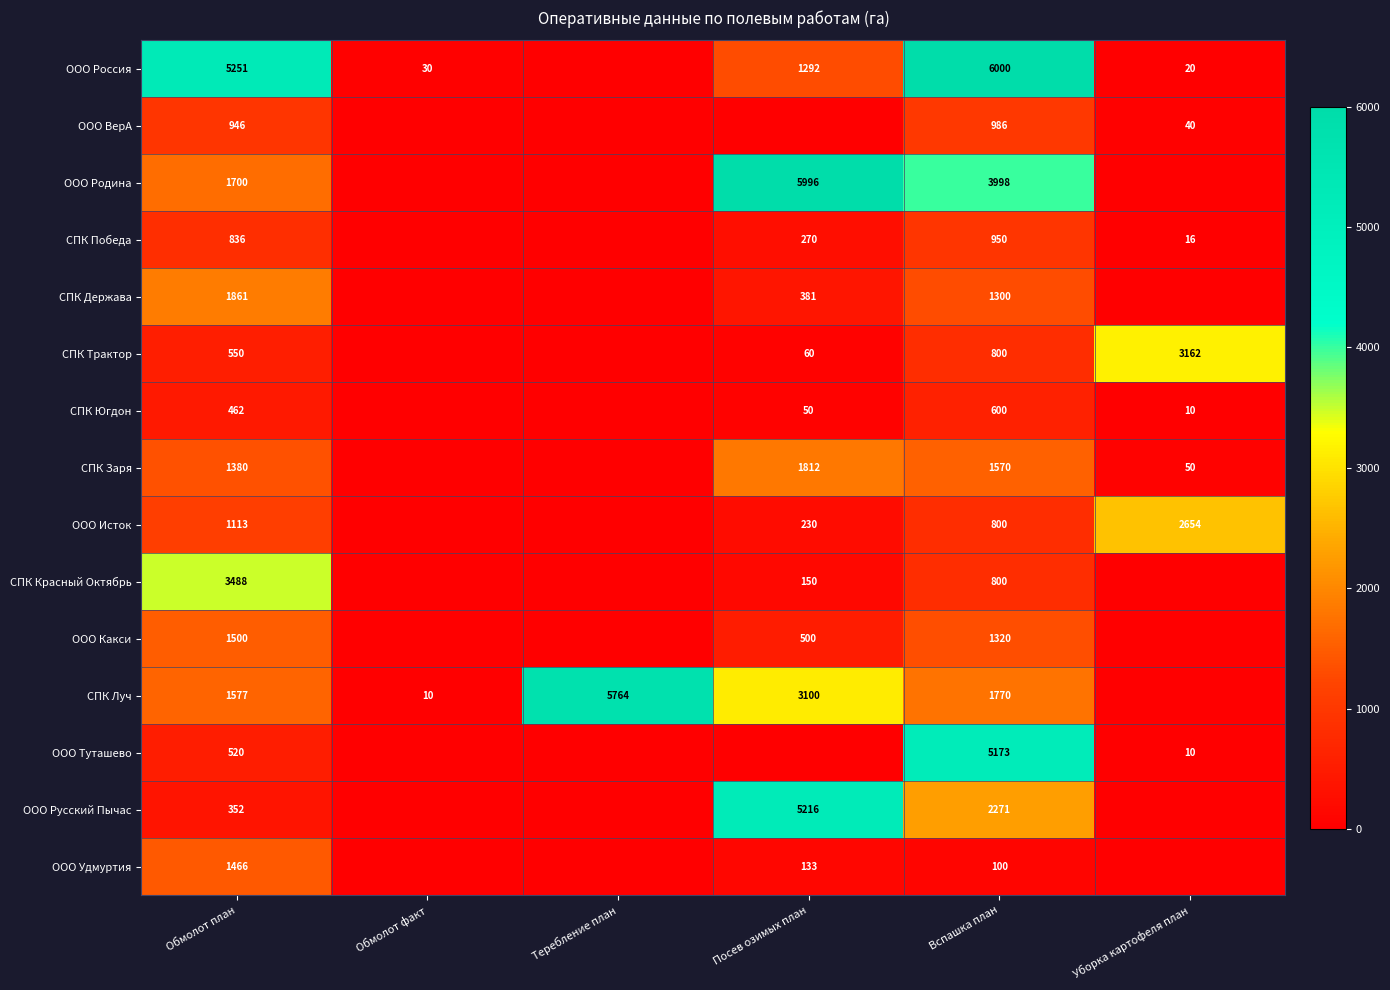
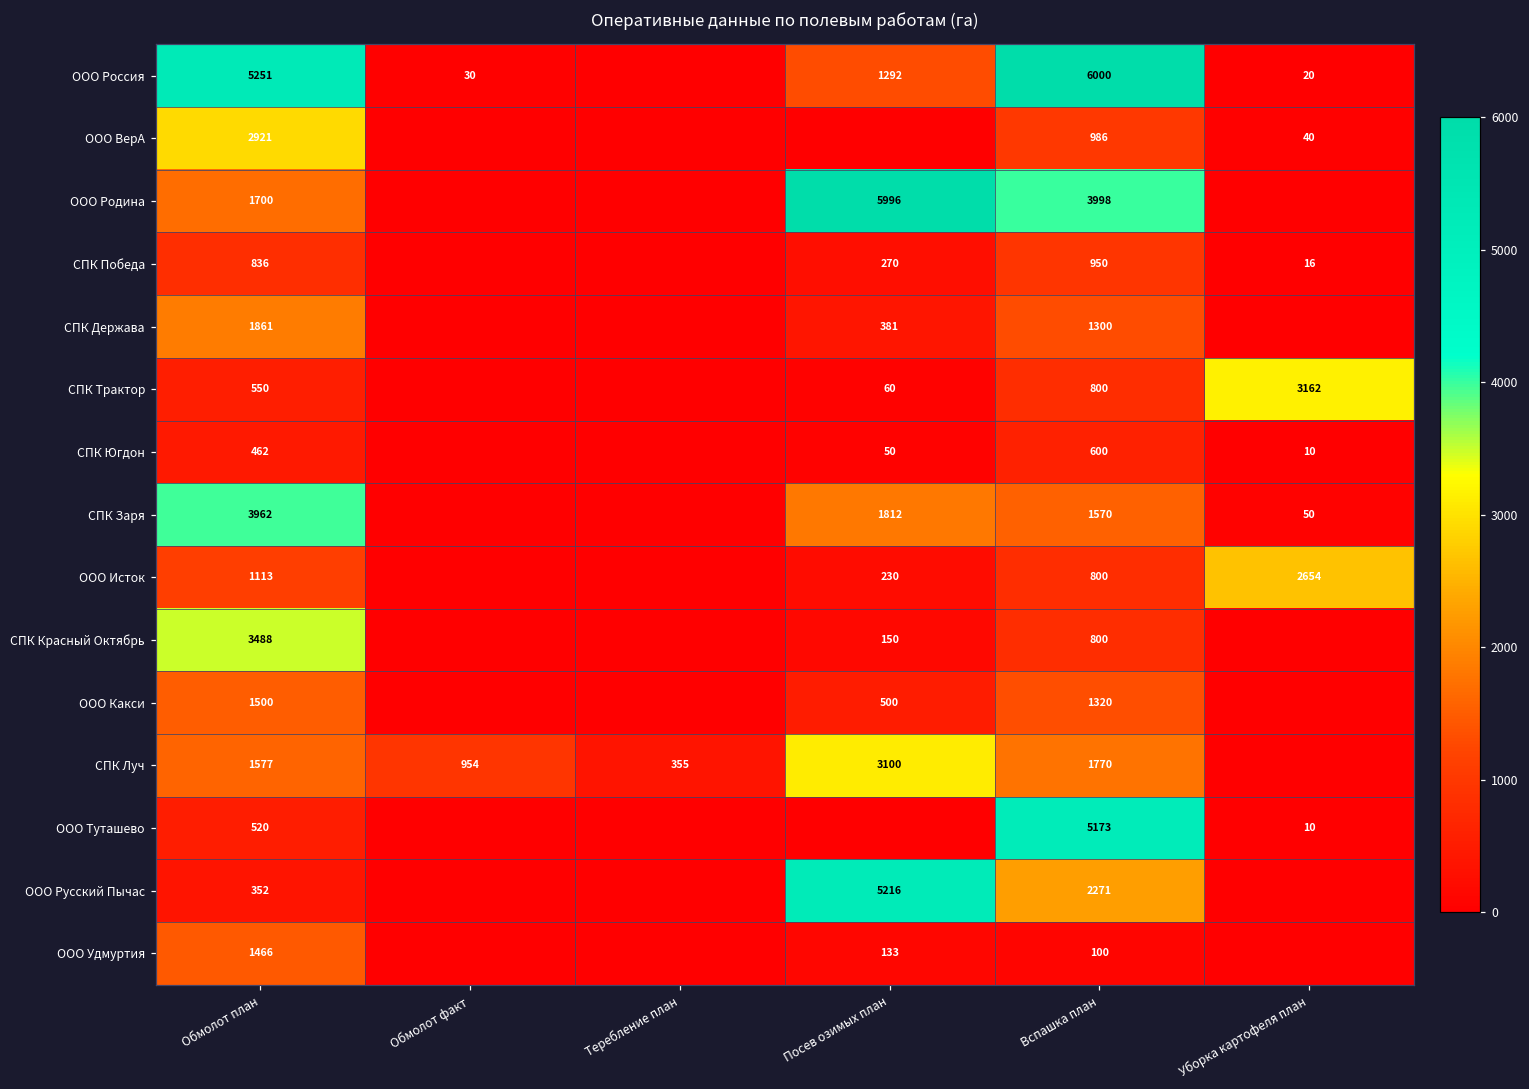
  {
    "ООО Россия": {
      "Обмолот план": 5251,
      "Обмолот факт": 30,
      "Посев озимых план": 1292,
      "Вспашка план": 6000,
      "Уборка картофеля план": 20
    },
    "ООО ВерА": {
-     "Обмолот план": 946,
+     "Обмолот план": 2921,
      "Вспашка план": 986,
      "Уборка картофеля план": 40
    },
    "ООО Родина": {
      "Обмолот план": 1700,
      "Посев озимых план": 5996,
      "Вспашка план": 3998
    },
    "СПК Победа": {
      "Обмолот план": 836,
      "Посев озимых план": 270,
      "Вспашка план": 950,
      "Уборка картофеля план": 16
    },
    "СПК Держава": {
      "Обмолот план": 1861,
      "Посев озимых план": 381,
      "Вспашка план": 1300
    },
    "СПК Трактор": {
      "Обмолот план": 550,
      "Посев озимых план": 60,
      "Вспашка план": 800,
      "Уборка картофеля план": 3162
    },
    "СПК Югдон": {
      "Обмолот план": 462,
      "Посев озимых план": 50,
      "Вспашка план": 600,
      "Уборка картофеля план": 10
    },
    "СПК Заря": {
-     "Обмолот план": 1380,
+     "Обмолот план": 3962,
      "Посев озимых план": 1812,
      "Вспашка план": 1570,
      "Уборка картофеля план": 50
    },
    "ООО Исток": {
      "Обмолот план": 1113,
      "Посев озимых план": 230,
      "Вспашка план": 800,
      "Уборка картофеля план": 2654
    },
    "СПК Красный Октябрь": {
      "Обмолот план": 3488,
      "Посев озимых план": 150,
      "Вспашка план": 800
    },
    "ООО Какси": {
      "Обмолот план": 1500,
      "Посев озимых план": 500,
      "Вспашка план": 1320
    },
    "СПК Луч": {
      "Обмолот план": 1577,
-     "Обмолот факт": 10,
-     "Теребление план": 5764,
+     "Обмолот факт": 954,
+     "Теребление план": 355,
      "Посев озимых план": 3100,
      "Вспашка план": 1770
    },
    "ООО Туташево": {
      "Обмолот план": 520,
      "Вспашка план": 5173,
      "Уборка картофеля план": 10
    },
    "ООО Русский Пычас": {
      "Обмолот план": 352,
      "Посев озимых план": 5216,
      "Вспашка план": 2271
    },
    "ООО Удмуртия": {
      "Обмолот план": 1466,
      "Посев озимых план": 133,
      "Вспашка план": 100
    }
  }
